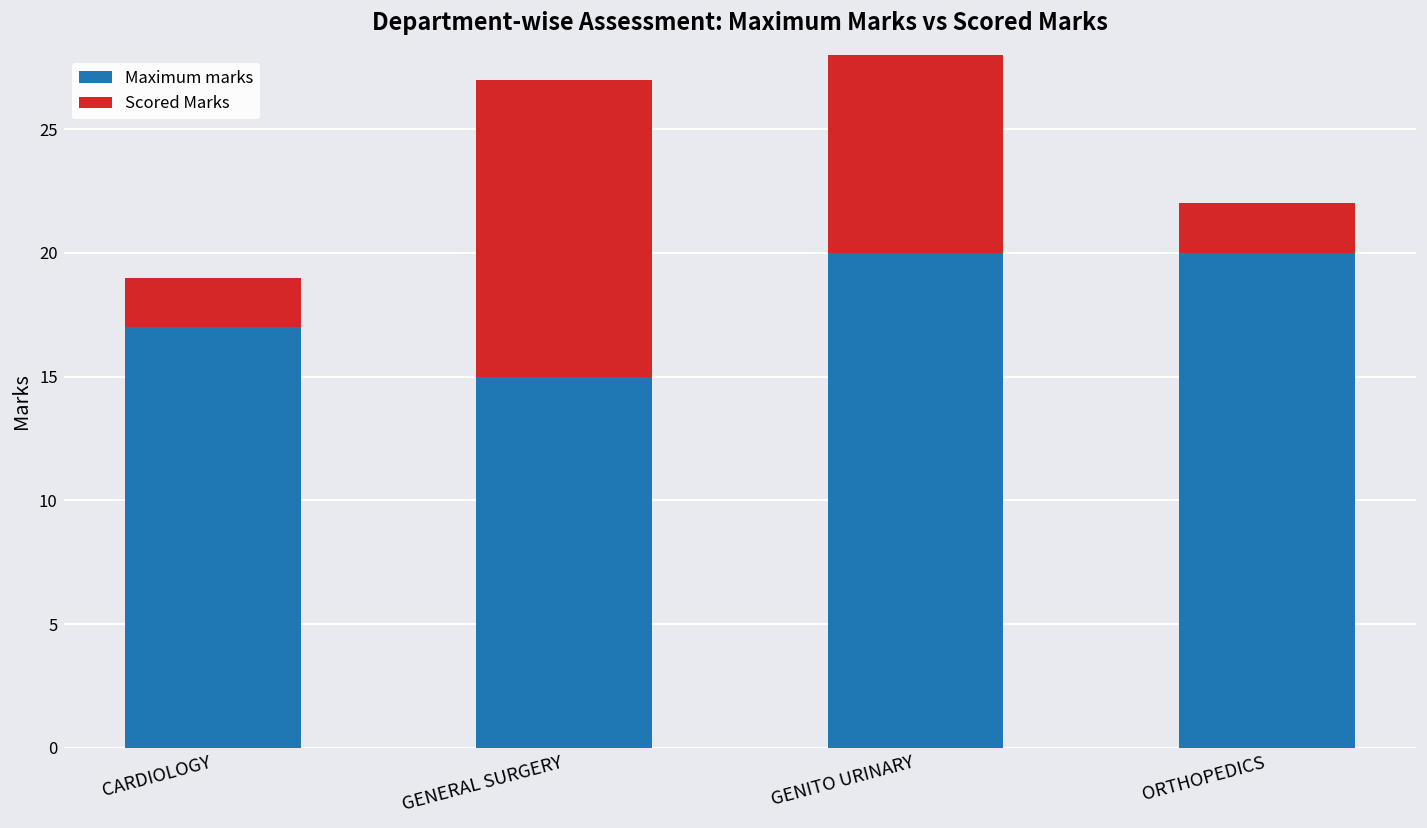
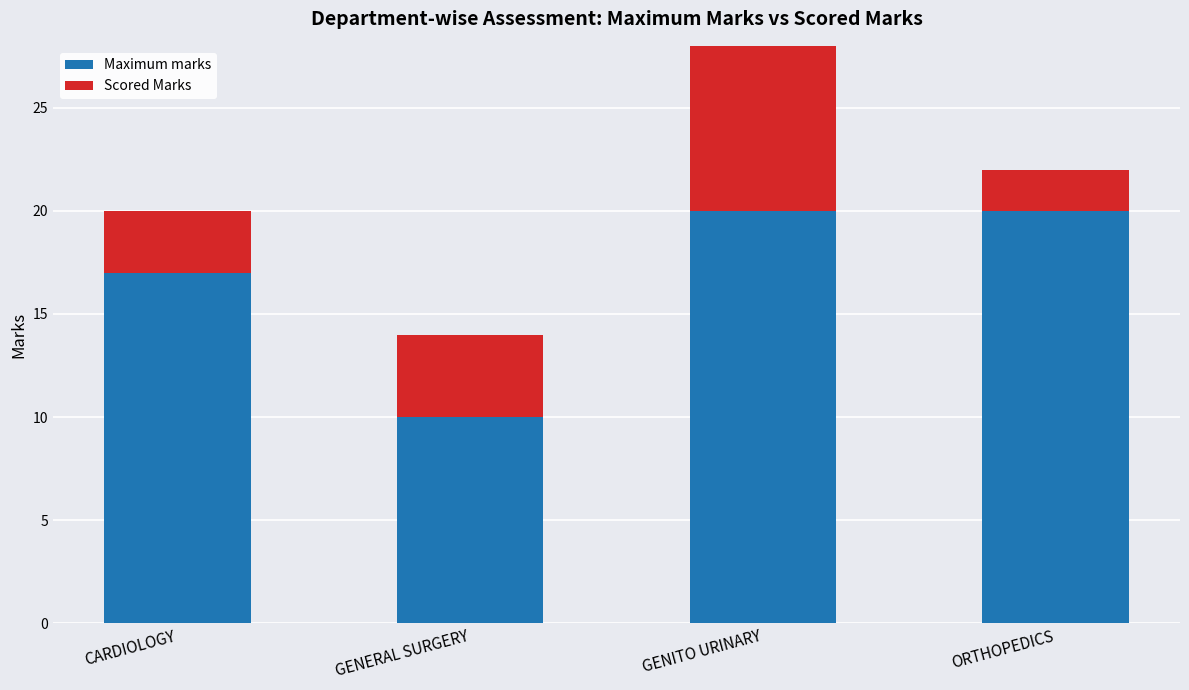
  {
    "Maximum marks": {
      "CARDIOLOGY": 17,
-     "GENERAL SURGERY": 15,
+     "GENERAL SURGERY": 10,
      "GENITO URINARY": 20,
      "ORTHOPEDICS": 20
    },
    "Scored Marks": {
-     "CARDIOLOGY": 2,
-     "GENERAL SURGERY": 12,
+     "CARDIOLOGY": 3,
+     "GENERAL SURGERY": 4,
      "GENITO URINARY": 8,
      "ORTHOPEDICS": 2
    }
  }
